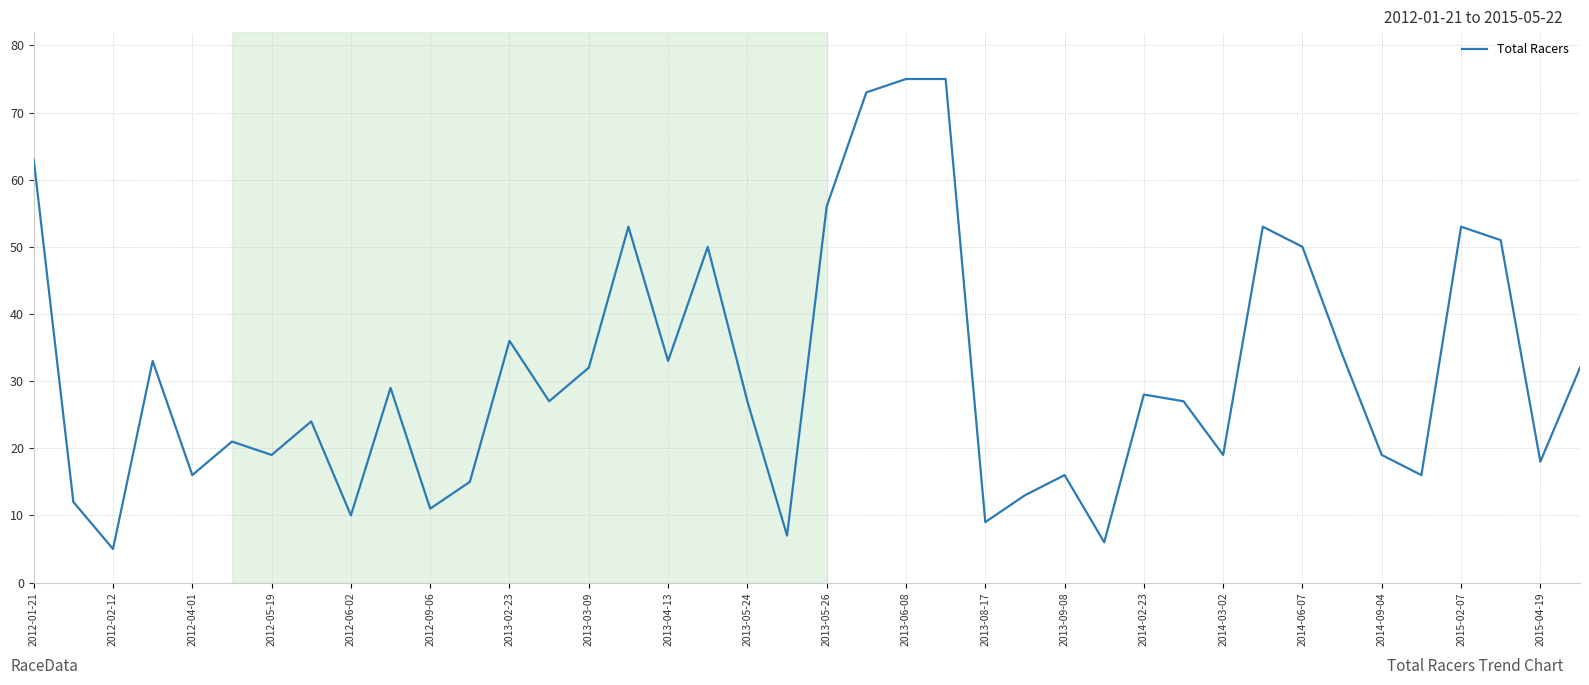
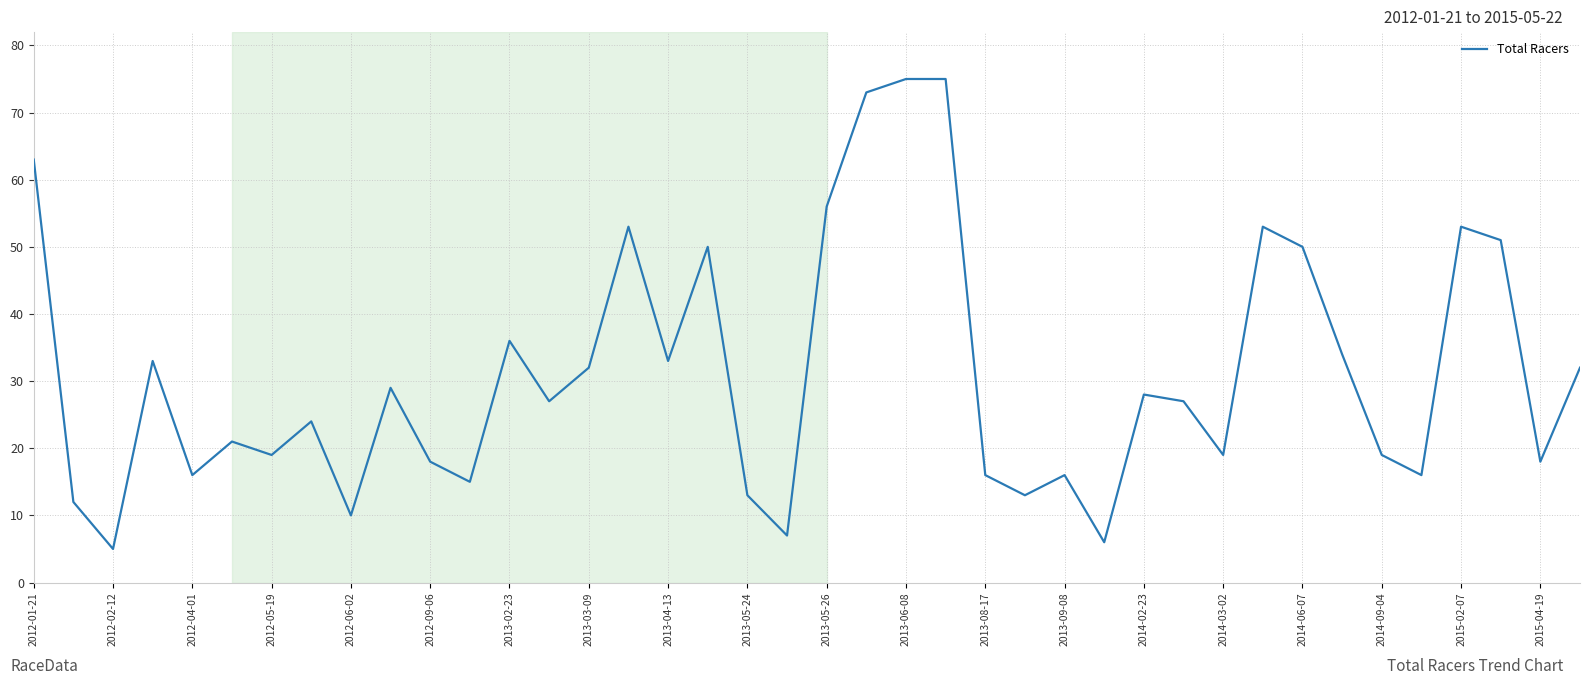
  {
    "2012-01-21": 63,
    "2012-02-12": 5,
    "2012-04-01": 16,
    "2012-05-19": 19,
    "2012-06-02": 10,
-   "2012-09-06": 11,
+   "2012-09-06": 18,
    "2013-02-23": 36,
-   "2013-05-24": 27,
+   "2013-05-24": 13,
    "2013-05-26": 56,
    "2013-06-08": 75,
-   "2013-08-17": 9,
+   "2013-08-17": 16,
    "2013-09-08": 16,
    "2014-02-23": 28,
    "2014-03-02": 19,
    "2014-06-07": 50,
    "2014-09-04": 19,
    "2015-02-07": 53,
    "2015-04-19": 18
  }
